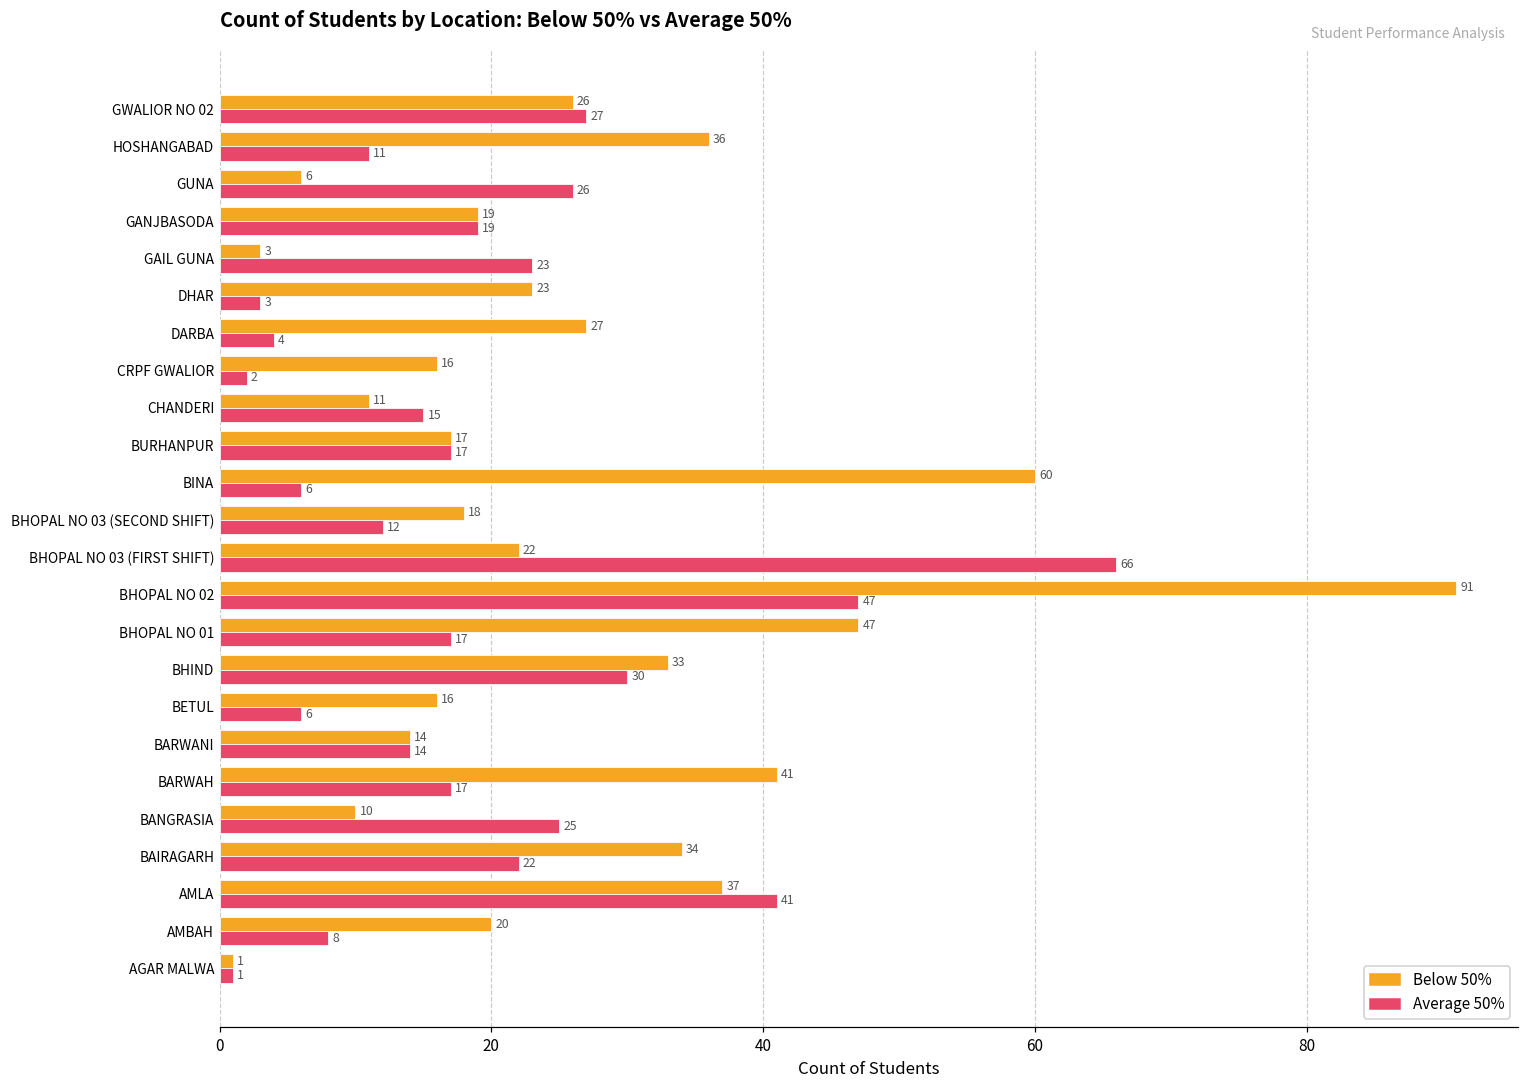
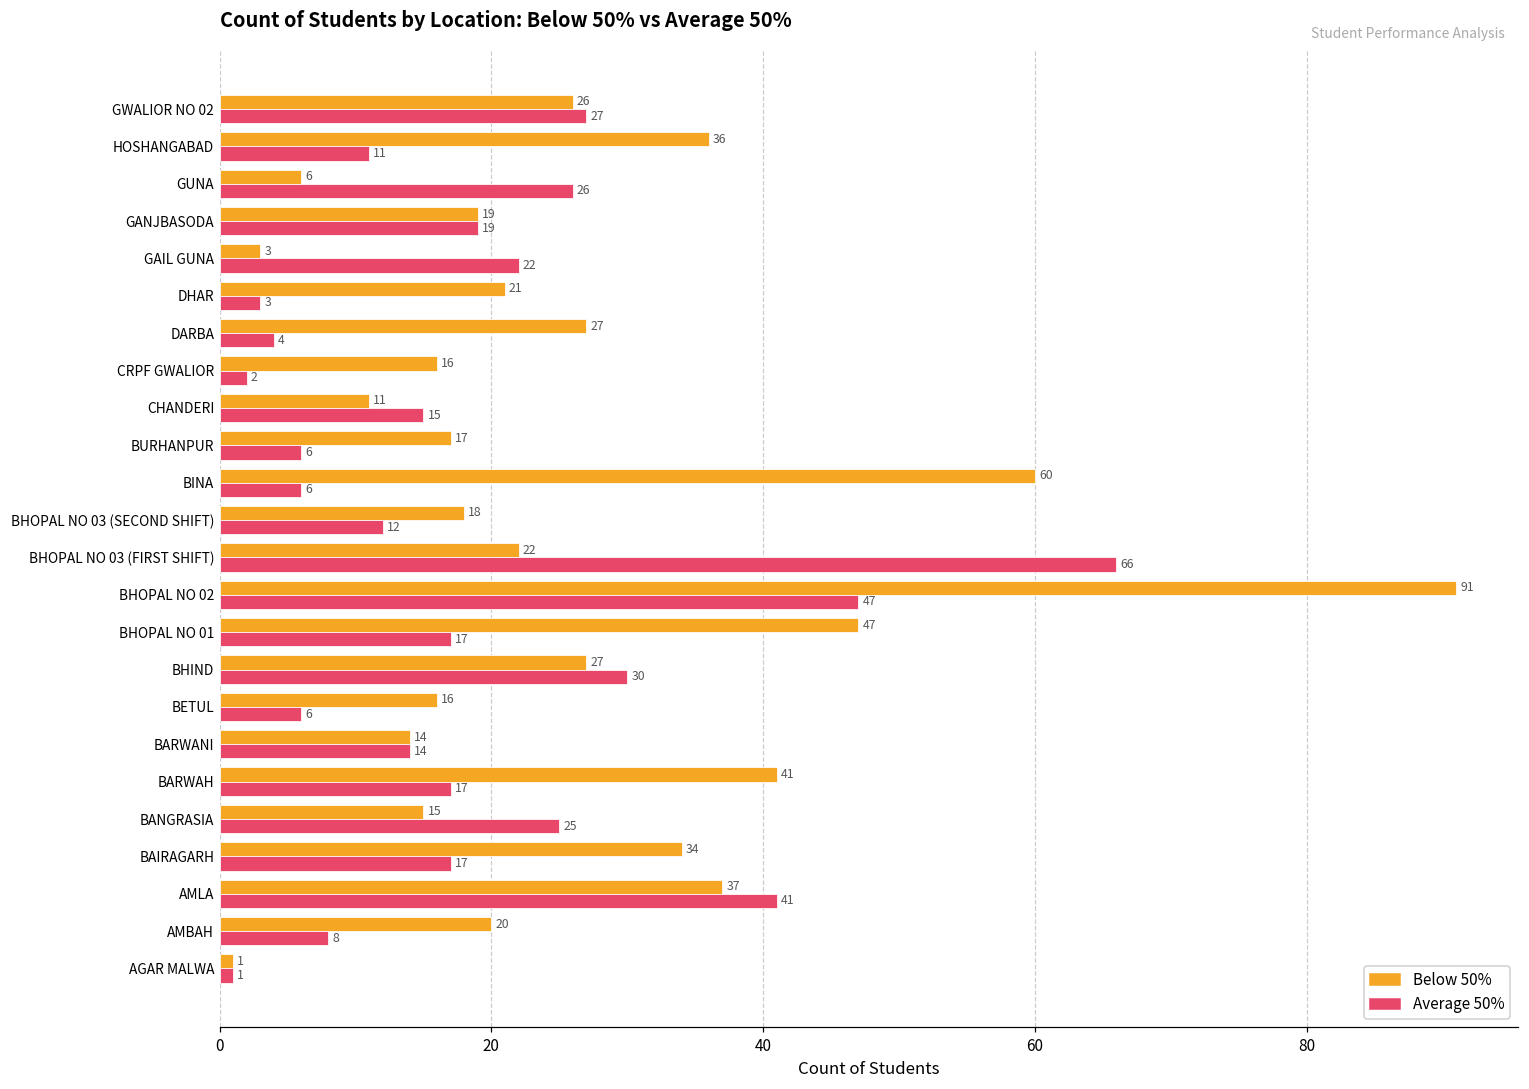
  {
    "Below 50%": {
      "GWALIOR NO 02": 26,
      "HOSHANGABAD": 36,
      "GUNA": 6,
      "GANJBASODA": 19,
      "GAIL GUNA": 3,
-     "DHAR": 23,
+     "DHAR": 21,
      "DARBA": 27,
      "CRPF GWALIOR": 16,
      "CHANDERI": 11,
      "BURHANPUR": 17,
      "BINA": 60,
      "BHOPAL NO 03 (SECOND SHIFT)": 18,
      "BHOPAL NO 03 (FIRST SHIFT)": 22,
      "BHOPAL NO 02": 91,
      "BHOPAL NO 01": 47,
-     "BHIND": 33,
+     "BHIND": 27,
      "BETUL": 16,
      "BARWANI": 14,
      "BARWAH": 41,
-     "BANGRASIA": 10,
+     "BANGRASIA": 15,
      "BAIRAGARH": 34,
      "AMLA": 37,
      "AMBAH": 20,
      "AGAR MALWA": 1
    },
    "Average 50%": {
      "GWALIOR NO 02": 27,
      "HOSHANGABAD": 11,
      "GUNA": 26,
      "GANJBASODA": 19,
-     "GAIL GUNA": 23,
+     "GAIL GUNA": 22,
      "DHAR": 3,
      "DARBA": 4,
      "CRPF GWALIOR": 2,
      "CHANDERI": 15,
-     "BURHANPUR": 17,
+     "BURHANPUR": 6,
      "BINA": 6,
      "BHOPAL NO 03 (SECOND SHIFT)": 12,
      "BHOPAL NO 03 (FIRST SHIFT)": 66,
      "BHOPAL NO 02": 47,
      "BHOPAL NO 01": 17,
      "BHIND": 30,
      "BETUL": 6,
      "BARWANI": 14,
      "BARWAH": 17,
      "BANGRASIA": 25,
-     "BAIRAGARH": 22,
+     "BAIRAGARH": 17,
      "AMLA": 41,
      "AMBAH": 8,
      "AGAR MALWA": 1
    }
  }
